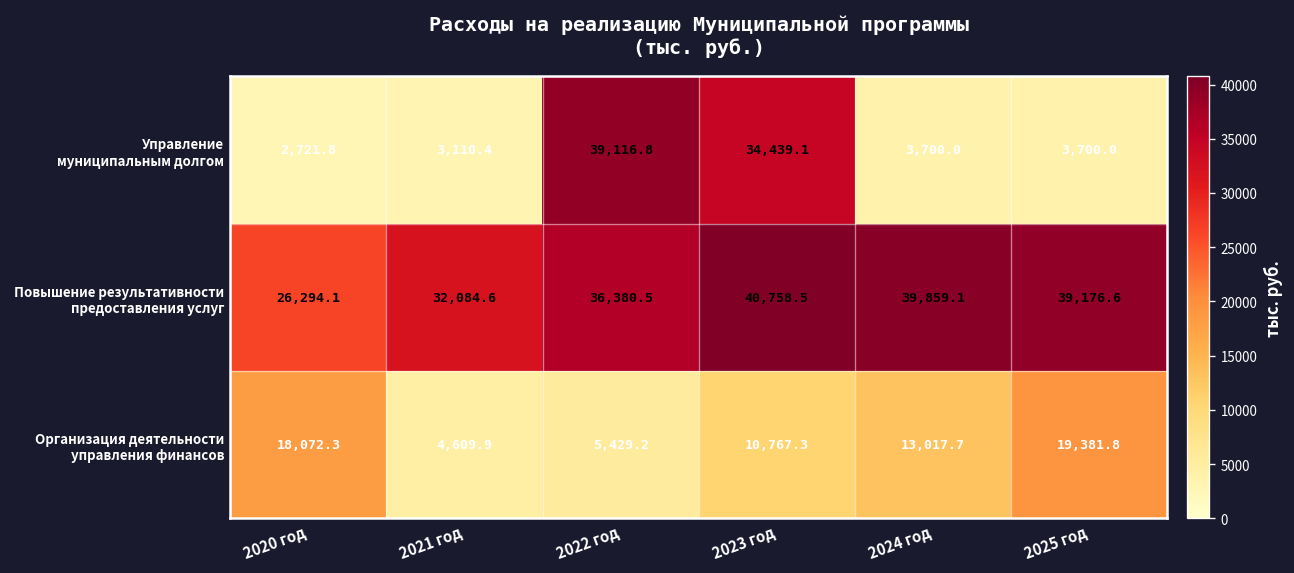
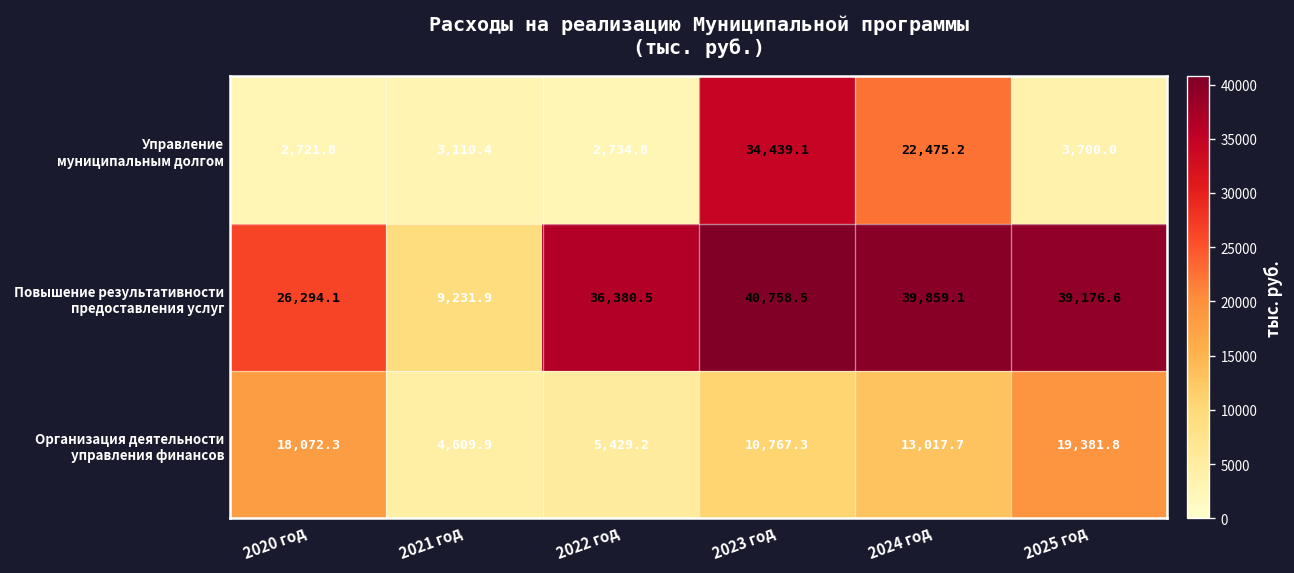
  {
    "Управление муниципальным долгом": {
      "2020 год": "2,721.8",
      "2021 год": "3,110.4",
-     "2022 год": "39,116.8",
+     "2022 год": "2,734.8",
      "2023 год": "34,439.1",
-     "2024 год": "3,700.0",
+     "2024 год": "22,475.2",
      "2025 год": "3,700.0"
    },
    "Повышение результативности предоставления услуг": {
      "2020 год": "26,294.1",
-     "2021 год": "32,084.6",
+     "2021 год": "9,231.9",
      "2022 год": "36,380.5",
      "2023 год": "40,758.5",
      "2024 год": "39,859.1",
      "2025 год": "39,176.6"
    },
    "Организация деятельности управления финансов": {
      "2020 год": "18,072.3",
      "2021 год": "4,609.9",
      "2022 год": "5,429.2",
      "2023 год": "10,767.3",
      "2024 год": "13,017.7",
      "2025 год": "19,381.8"
    }
  }
